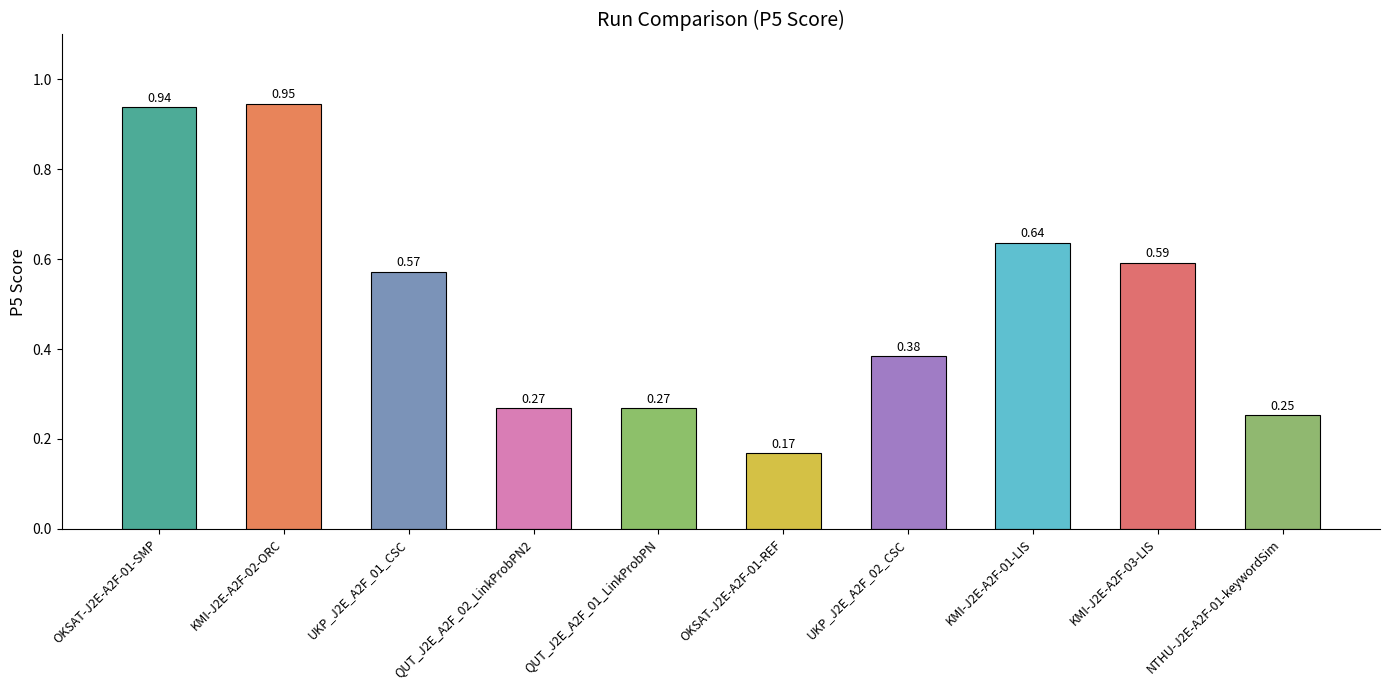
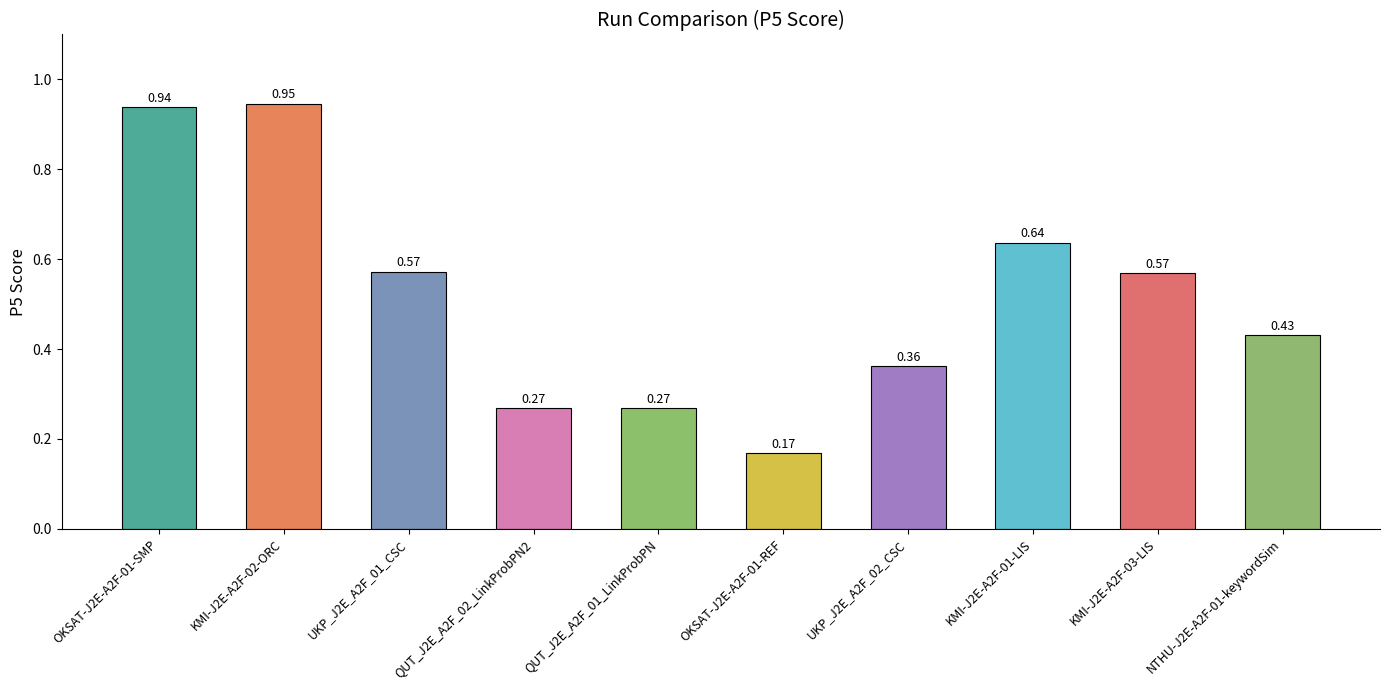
  {
    "OKSAT-J2E-A2F-01-SMP": 0.94,
    "KMI-J2E-A2F-02-ORC": 0.95,
    "UKP_J2E_A2F_01_CSC": 0.57,
    "QUT_J2E_A2F_02_LinkProbPN2": 0.27,
    "QUT_J2E_A2F_01_LinkProbPN": 0.27,
    "OKSAT-J2E-A2F-01-REF": 0.17,
-   "UKP_J2E_A2F_02_CSC": 0.38,
+   "UKP_J2E_A2F_02_CSC": 0.36,
    "KMI-J2E-A2F-01-LIS": 0.64,
-   "KMI-J2E-A2F-03-LIS": 0.59,
-   "NTHU-J2E-A2F-01-keywordSim": 0.25
+   "KMI-J2E-A2F-03-LIS": 0.57,
+   "NTHU-J2E-A2F-01-keywordSim": 0.43
  }
